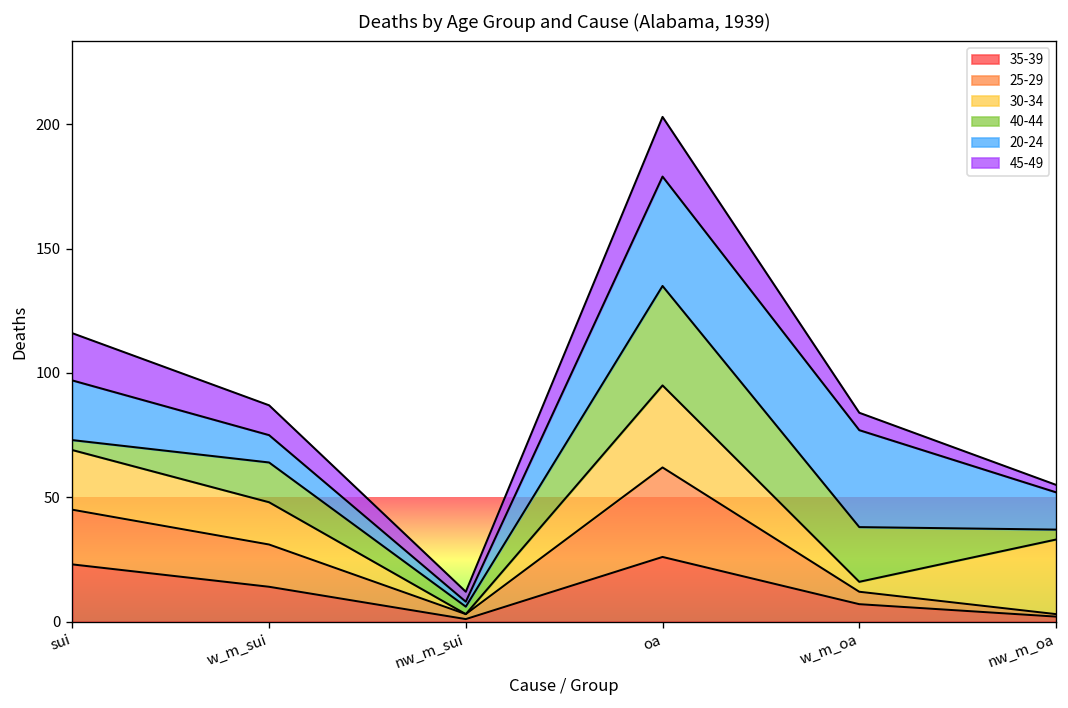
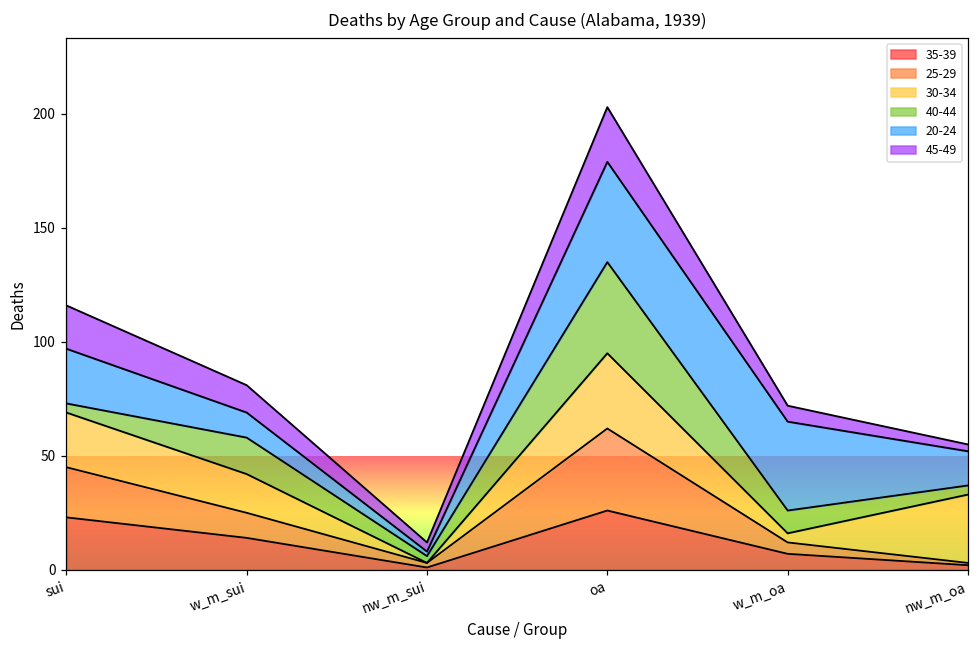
  {
    "35-39": {
      "sui": 23,
      "w_m_sui": 14,
      "nw_m_sui": 1,
      "oa": 26,
      "w_m_oa": 7
    },
    "25-29": {
      "sui": 22,
-     "w_m_sui": 17,
+     "w_m_sui": 11,
      "oa": 36,
      "w_m_oa": 5
    },
    "30-34": {
      "sui": 24,
      "w_m_sui": 17,
      "oa": 33,
      "w_m_oa": 4,
      "nw_m_oa": 30
    },
    "40-44": {
      "sui": 4,
      "w_m_sui": 16,
      "nw_m_sui": 3,
      "oa": 40,
-     "w_m_oa": 22,
+     "w_m_oa": 10,
      "nw_m_oa": 4
    },
    "20-24": {
      "sui": 24,
      "w_m_sui": 11,
      "nw_m_sui": 2,
      "oa": 44,
      "w_m_oa": 39,
      "nw_m_oa": 15
    },
    "45-49": {
      "sui": 19,
      "w_m_sui": 12,
      "nw_m_sui": 4,
      "oa": 24,
      "w_m_oa": 7,
      "nw_m_oa": 3
    }
  }
